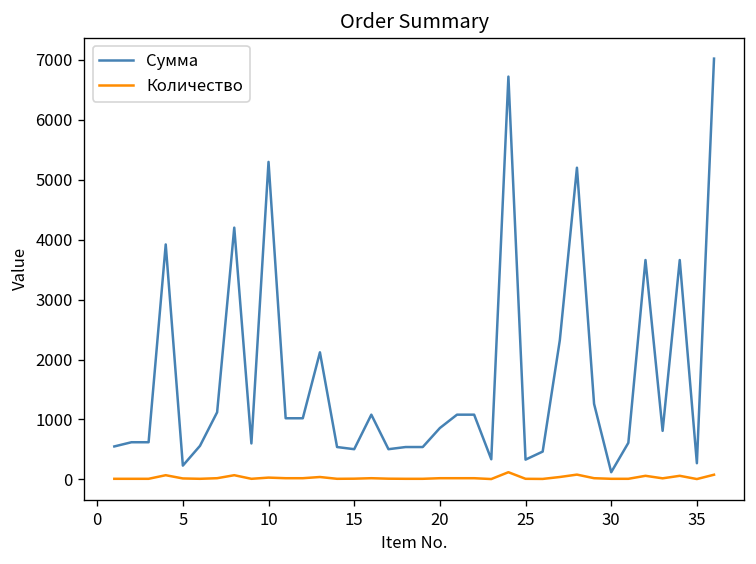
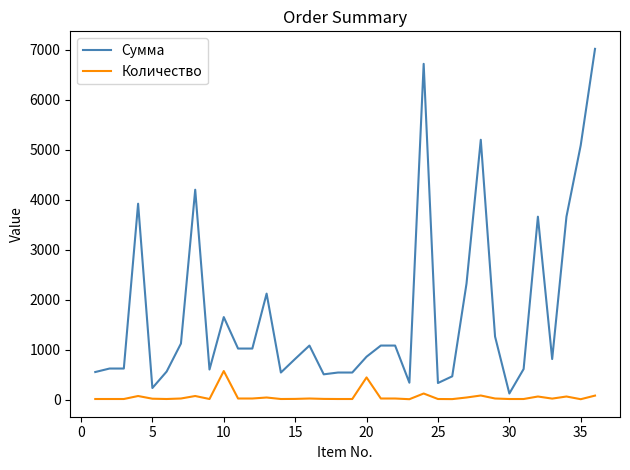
  {
    "Сумма": {
      "5": 200,
-     "10": 5300,
-     "15": 500,
+     "10": 1700,
+     "15": 800,
      "20": 900,
      "25": 300,
      "30": 100,
-     "35": 300
+     "35": 5100
    },
    "Количество": {
      "5": 0,
-     "10": 0,
+     "10": 600,
      "15": 0,
-     "20": 0,
+     "20": 400,
      "25": 0,
      "30": 0,
      "35": 0
    }
  }
